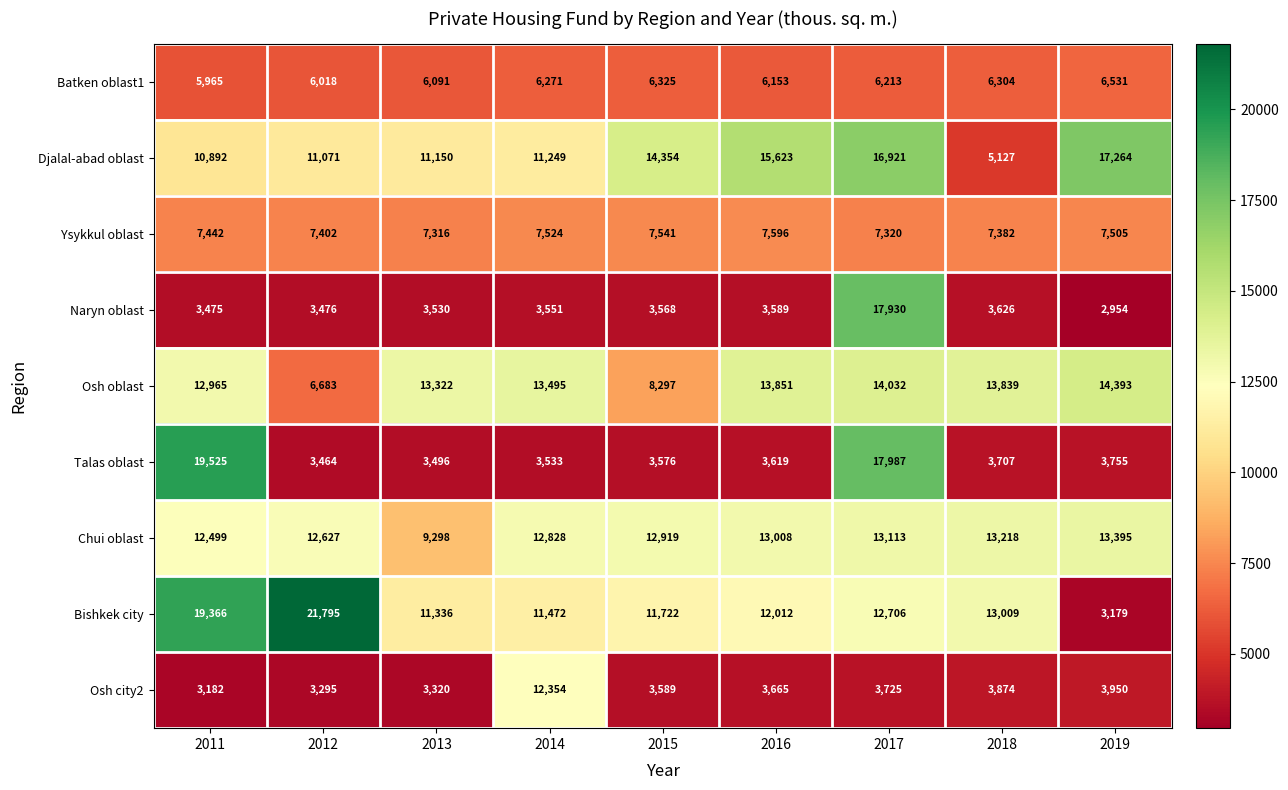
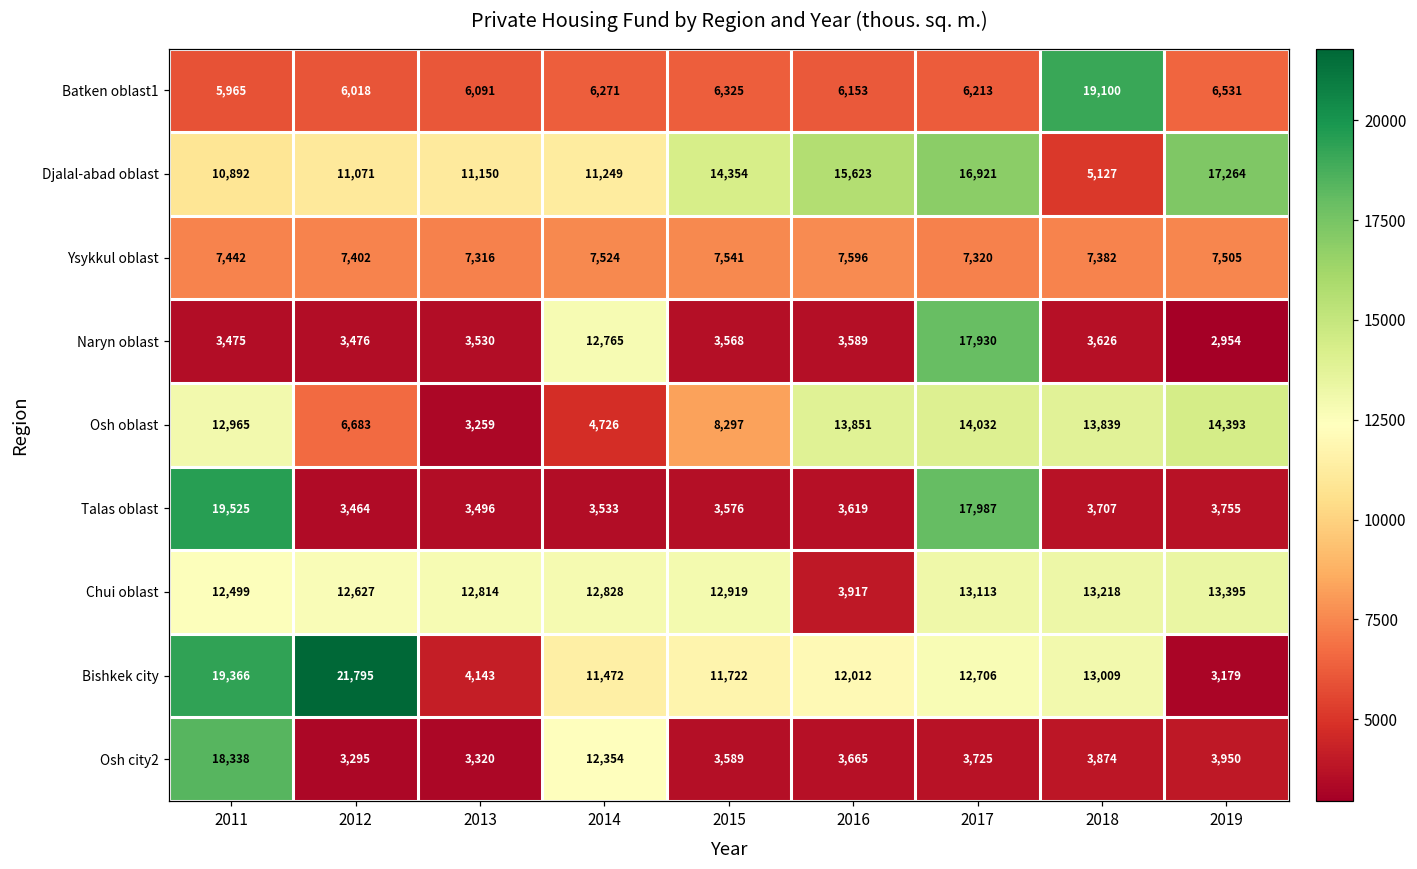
  {
    "Batken oblast1": {
      "2011": "5,965",
      "2012": "6,018",
      "2013": "6,091",
      "2014": "6,271",
      "2015": "6,325",
      "2016": "6,153",
      "2017": "6,213",
-     "2018": "6,304",
+     "2018": "19,100",
      "2019": "6,531"
    },
    "Djalal-abad oblast": {
      "2011": "10,892",
      "2012": "11,071",
      "2013": "11,150",
      "2014": "11,249",
      "2015": "14,354",
      "2016": "15,623",
      "2017": "16,921",
      "2018": "5,127",
      "2019": "17,264"
    },
    "Ysykkul oblast": {
      "2011": "7,442",
      "2012": "7,402",
      "2013": "7,316",
      "2014": "7,524",
      "2015": "7,541",
      "2016": "7,596",
      "2017": "7,320",
      "2018": "7,382",
      "2019": "7,505"
    },
    "Naryn oblast": {
      "2011": "3,475",
      "2012": "3,476",
      "2013": "3,530",
-     "2014": "3,551",
+     "2014": "12,765",
      "2015": "3,568",
      "2016": "3,589",
      "2017": "17,930",
      "2018": "3,626",
      "2019": "2,954"
    },
    "Osh oblast": {
      "2011": "12,965",
      "2012": "6,683",
-     "2013": "13,322",
-     "2014": "13,495",
+     "2013": "3,259",
+     "2014": "4,726",
      "2015": "8,297",
      "2016": "13,851",
      "2017": "14,032",
      "2018": "13,839",
      "2019": "14,393"
    },
    "Talas oblast": {
      "2011": "19,525",
      "2012": "3,464",
      "2013": "3,496",
      "2014": "3,533",
      "2015": "3,576",
      "2016": "3,619",
      "2017": "17,987",
      "2018": "3,707",
      "2019": "3,755"
    },
    "Chui oblast": {
      "2011": "12,499",
      "2012": "12,627",
-     "2013": "9,298",
+     "2013": "12,814",
      "2014": "12,828",
      "2015": "12,919",
-     "2016": "13,008",
+     "2016": "3,917",
      "2017": "13,113",
      "2018": "13,218",
      "2019": "13,395"
    },
    "Bishkek city": {
      "2011": "19,366",
      "2012": "21,795",
-     "2013": "11,336",
+     "2013": "4,143",
      "2014": "11,472",
      "2015": "11,722",
      "2016": "12,012",
      "2017": "12,706",
      "2018": "13,009",
      "2019": "3,179"
    },
    "Osh city2": {
-     "2011": "3,182",
+     "2011": "18,338",
      "2012": "3,295",
      "2013": "3,320",
      "2014": "12,354",
      "2015": "3,589",
      "2016": "3,665",
      "2017": "3,725",
      "2018": "3,874",
      "2019": "3,950"
    }
  }
